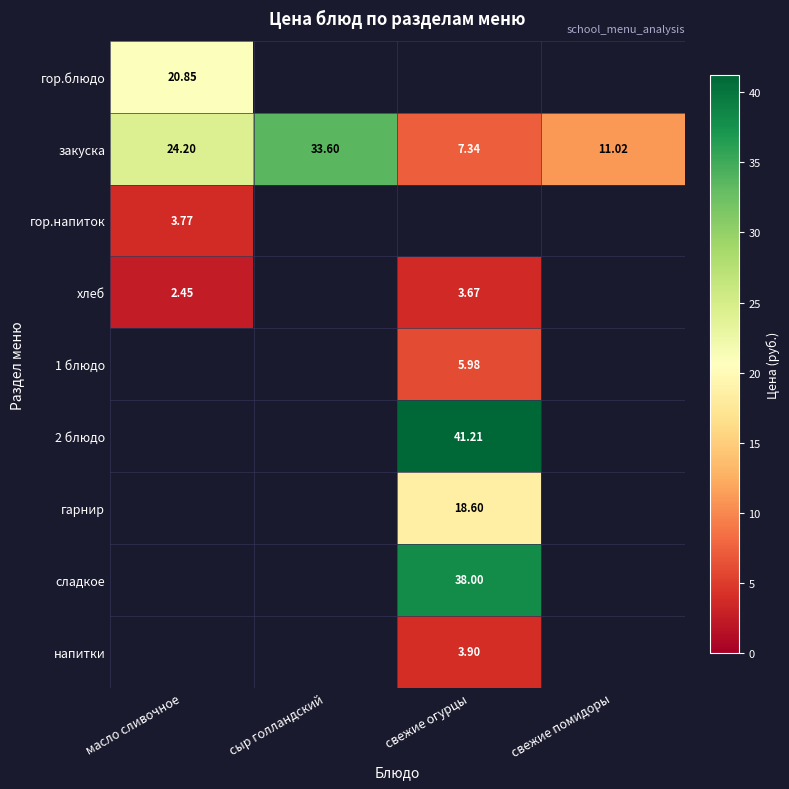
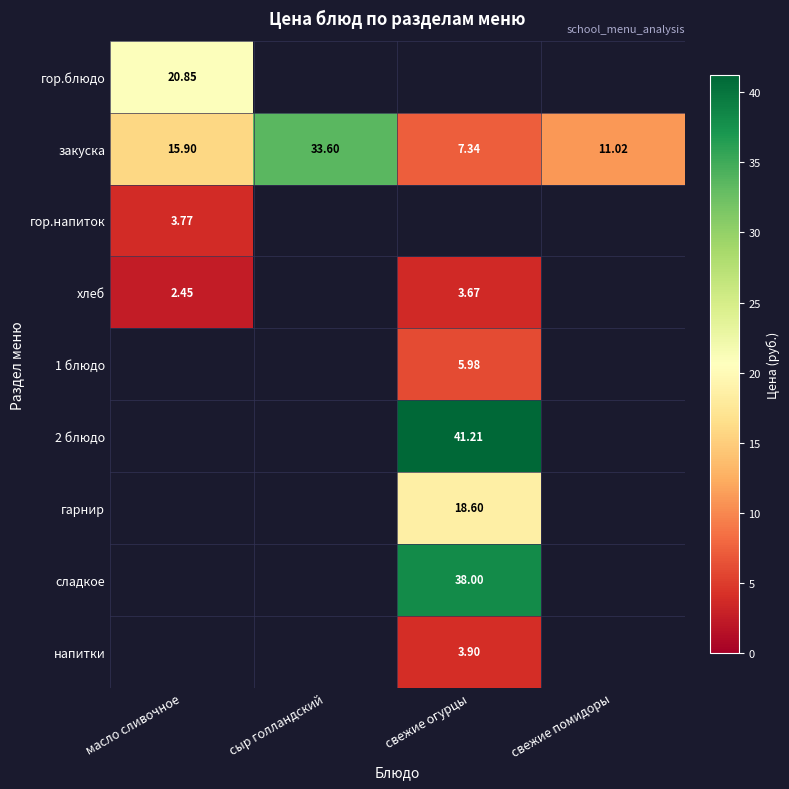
  {
    "гор.блюдо": {
      "масло сливочное": 20.85
    },
    "закуска": {
-     "масло сливочное": 24.20,
+     "масло сливочное": 15.90,
      "сыр голландский": 33.60,
      "свежие огурцы": 7.34,
      "свежие помидоры": 11.02
    },
    "гор.напиток": {
      "масло сливочное": 3.77
    },
    "хлеб": {
      "масло сливочное": 2.45,
      "свежие огурцы": 3.67
    },
    "1 блюдо": {
      "свежие огурцы": 5.98
    },
    "2 блюдо": {
      "свежие огурцы": 41.21
    },
    "гарнир": {
      "свежие огурцы": 18.60
    },
    "сладкое": {
      "свежие огурцы": 38.00
    },
    "напитки": {
      "свежие огурцы": 3.90
    }
  }
